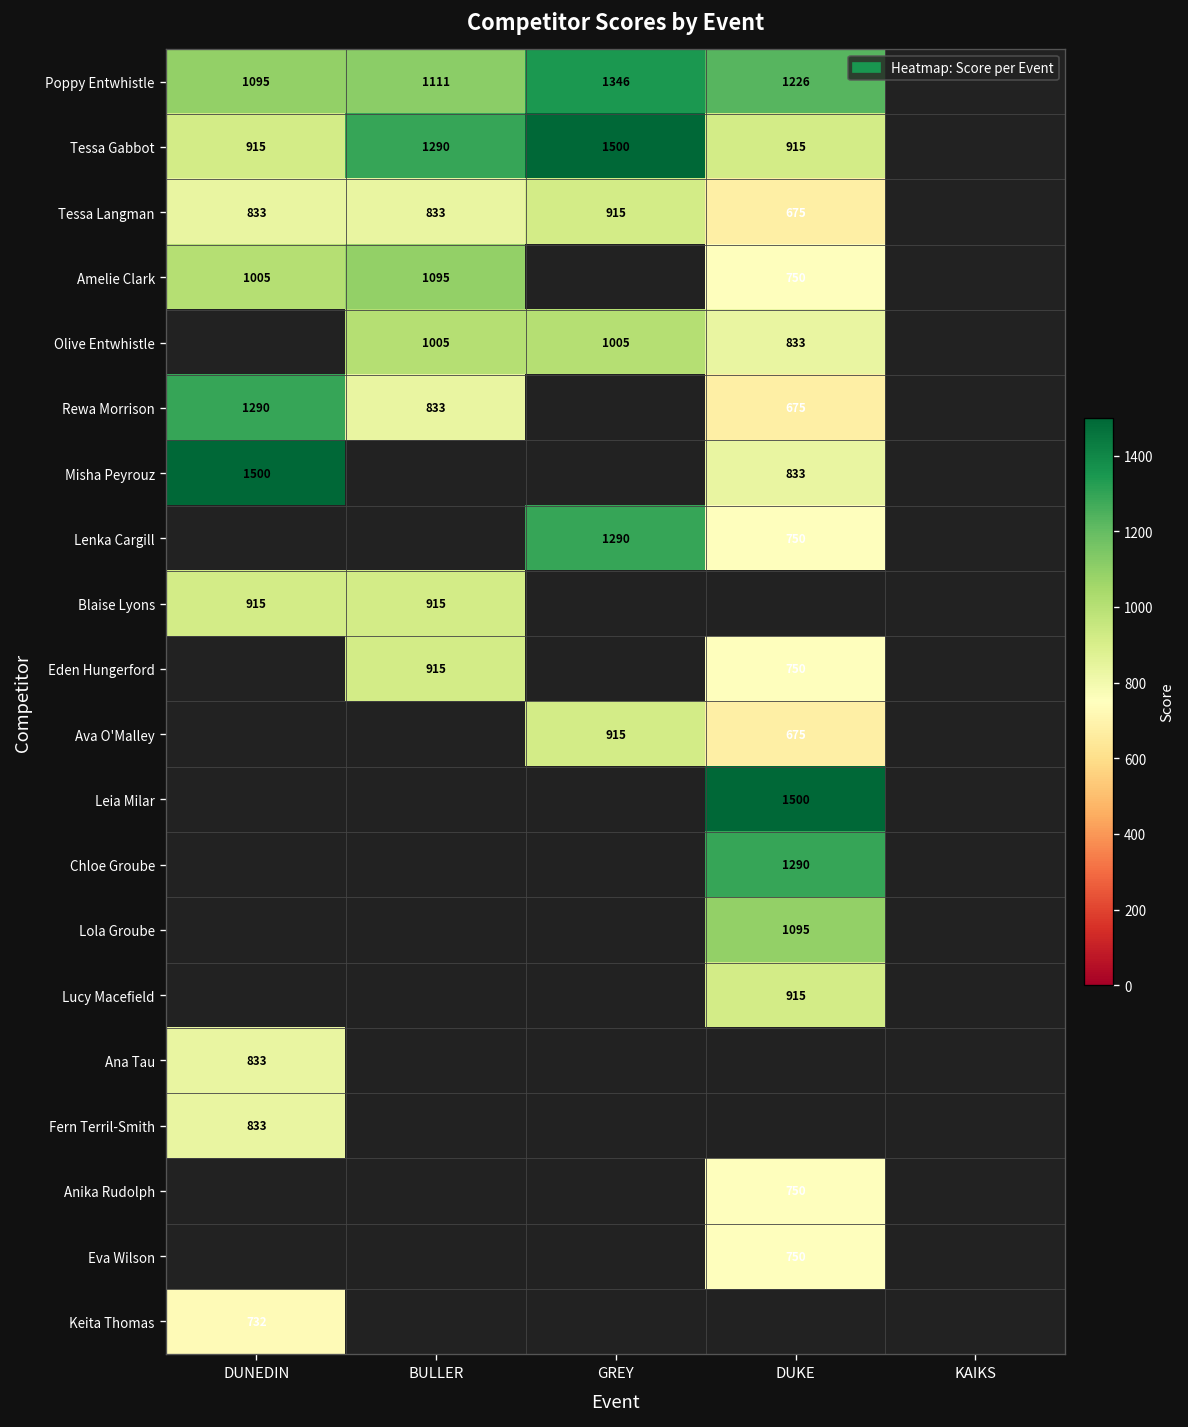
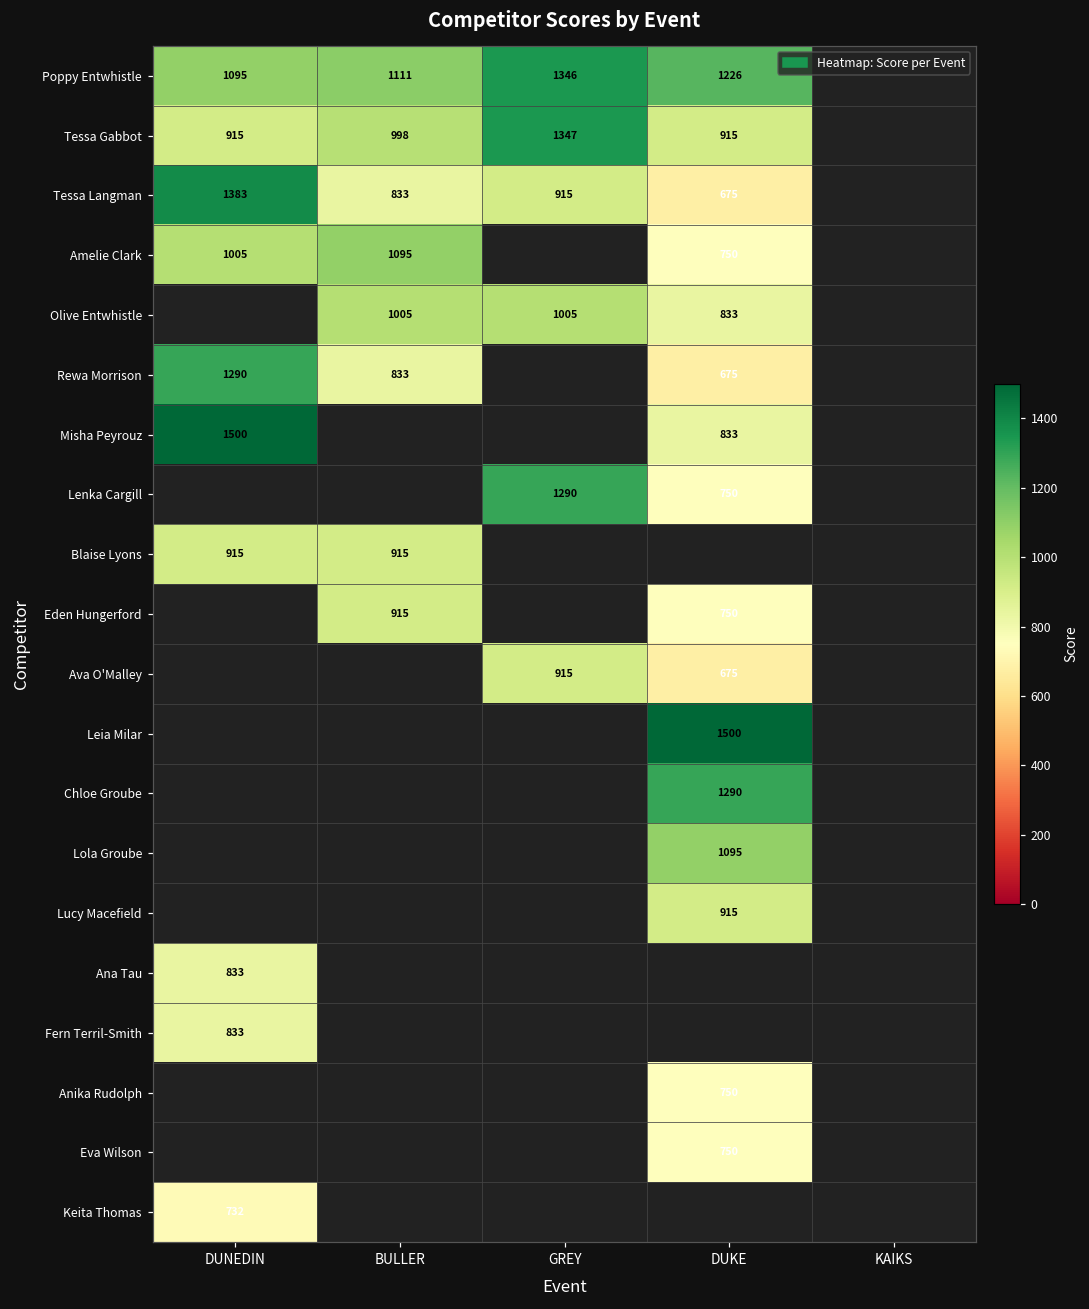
  {
    "Poppy Entwhistle": {
      "DUNEDIN": 1095,
      "BULLER": 1111,
      "GREY": 1346,
      "DUKE": 1226
    },
    "Tessa Gabbot": {
      "DUNEDIN": 915,
-     "BULLER": 1290,
-     "GREY": 1500,
+     "BULLER": 998,
+     "GREY": 1347,
      "DUKE": 915
    },
    "Tessa Langman": {
-     "DUNEDIN": 833,
+     "DUNEDIN": 1383,
      "BULLER": 833,
      "GREY": 915,
      "DUKE": 675
    },
    "Amelie Clark": {
      "DUNEDIN": 1005,
      "BULLER": 1095,
      "DUKE": 750
    },
    "Olive Entwhistle": {
      "BULLER": 1005,
      "GREY": 1005,
      "DUKE": 833
    },
    "Rewa Morrison": {
      "DUNEDIN": 1290,
      "BULLER": 833,
      "DUKE": 675
    },
    "Misha Peyrouz": {
      "DUNEDIN": 1500,
      "DUKE": 833
    },
    "Lenka Cargill": {
      "GREY": 1290,
      "DUKE": 750
    },
    "Blaise Lyons": {
      "DUNEDIN": 915,
      "BULLER": 915
    },
    "Eden Hungerford": {
      "BULLER": 915,
      "DUKE": 750
    },
    "Ava O'Malley": {
      "GREY": 915,
      "DUKE": 675
    },
    "Leia Milar": {
      "DUKE": 1500
    },
    "Chloe Groube": {
      "DUKE": 1290
    },
    "Lola Groube": {
      "DUKE": 1095
    },
    "Lucy Macefield": {
      "DUKE": 915
    },
    "Ana Tau": {
      "DUNEDIN": 833
    },
    "Fern Terril-Smith": {
      "DUNEDIN": 833
    },
    "Anika Rudolph": {
      "DUKE": 750
    },
    "Eva Wilson": {
      "DUKE": 750
    },
    "Keita Thomas": {
      "DUNEDIN": 732
    }
  }
